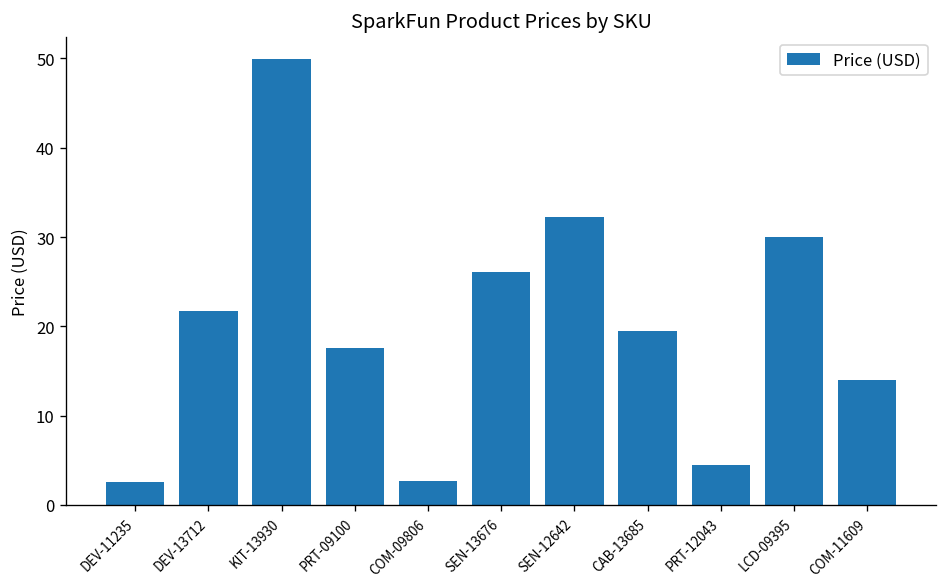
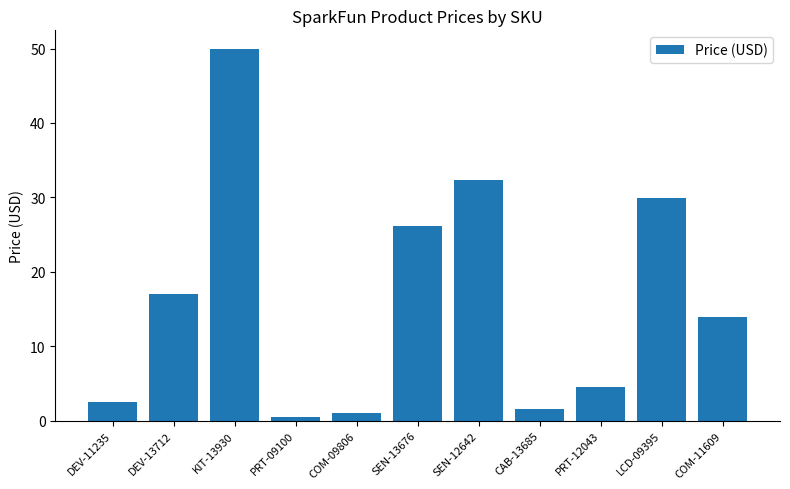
  {
    "DEV-11235": 3,
-   "DEV-13712": 22,
+   "DEV-13712": 17,
    "KIT-13930": 50,
-   "PRT-09100": 18,
-   "COM-09806": 3,
+   "PRT-09100": 1,
+   "COM-09806": 1,
    "SEN-13676": 26,
    "SEN-12642": 32,
-   "CAB-13685": 20,
+   "CAB-13685": 2,
    "PRT-12043": 5,
    "LCD-09395": 30,
    "COM-11609": 14
  }
